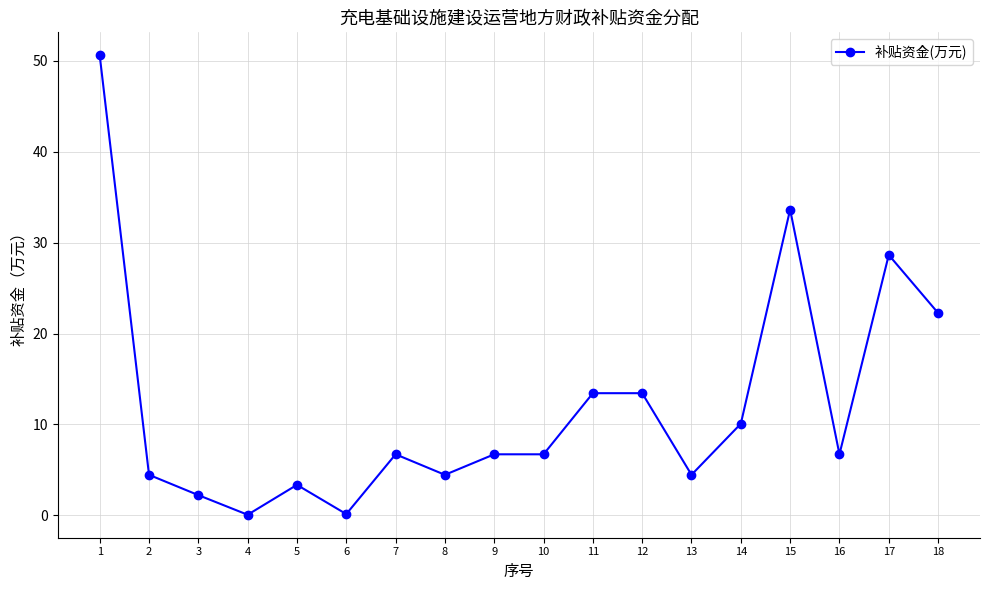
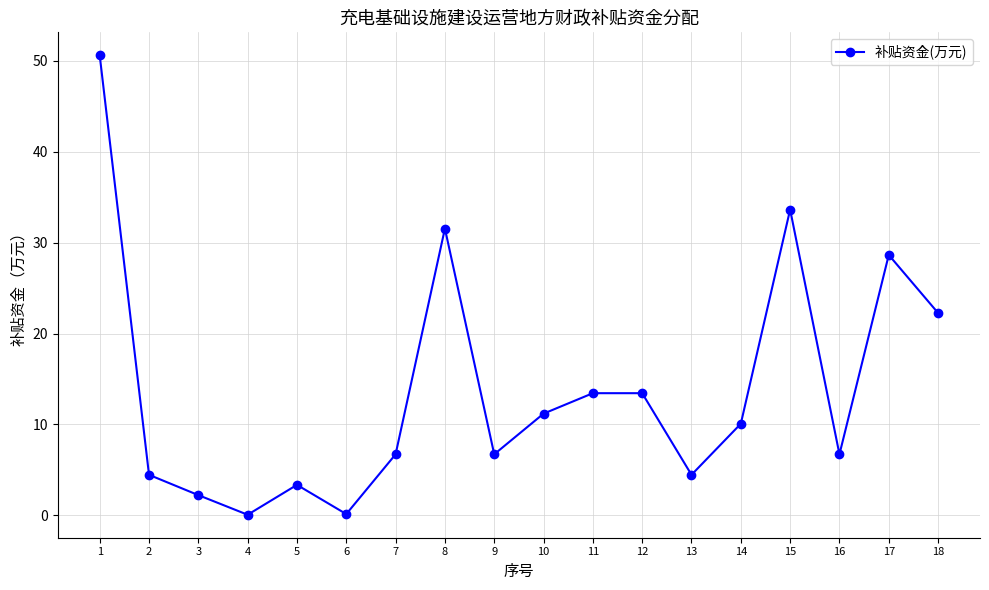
  {
    "1": 51,
    "2": 4,
    "3": 2,
    "4": 0,
    "5": 3,
    "6": 0,
    "7": 7,
-   "8": 4,
+   "8": 32,
    "9": 7,
-   "10": 7,
+   "10": 11,
    "11": 13,
    "12": 13,
    "13": 4,
    "14": 10,
    "15": 34,
    "16": 7,
    "17": 29,
    "18": 22
  }
